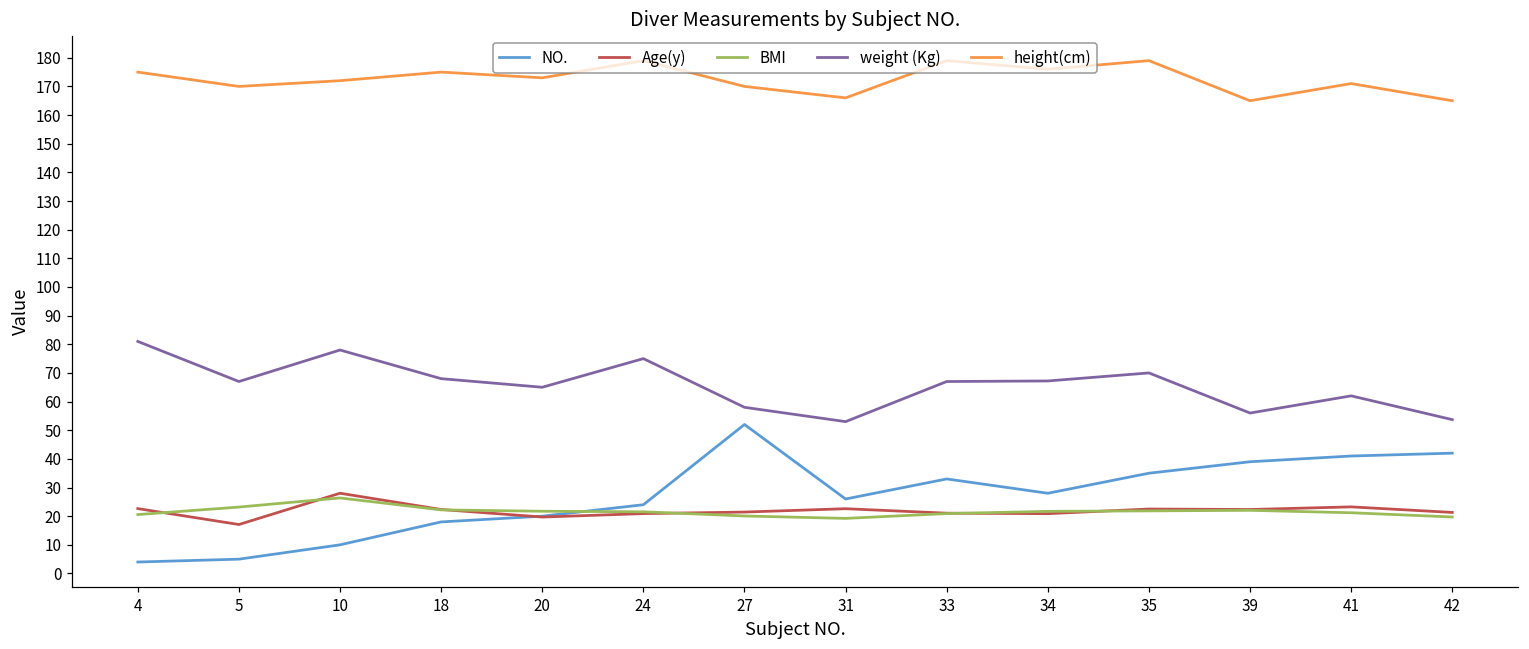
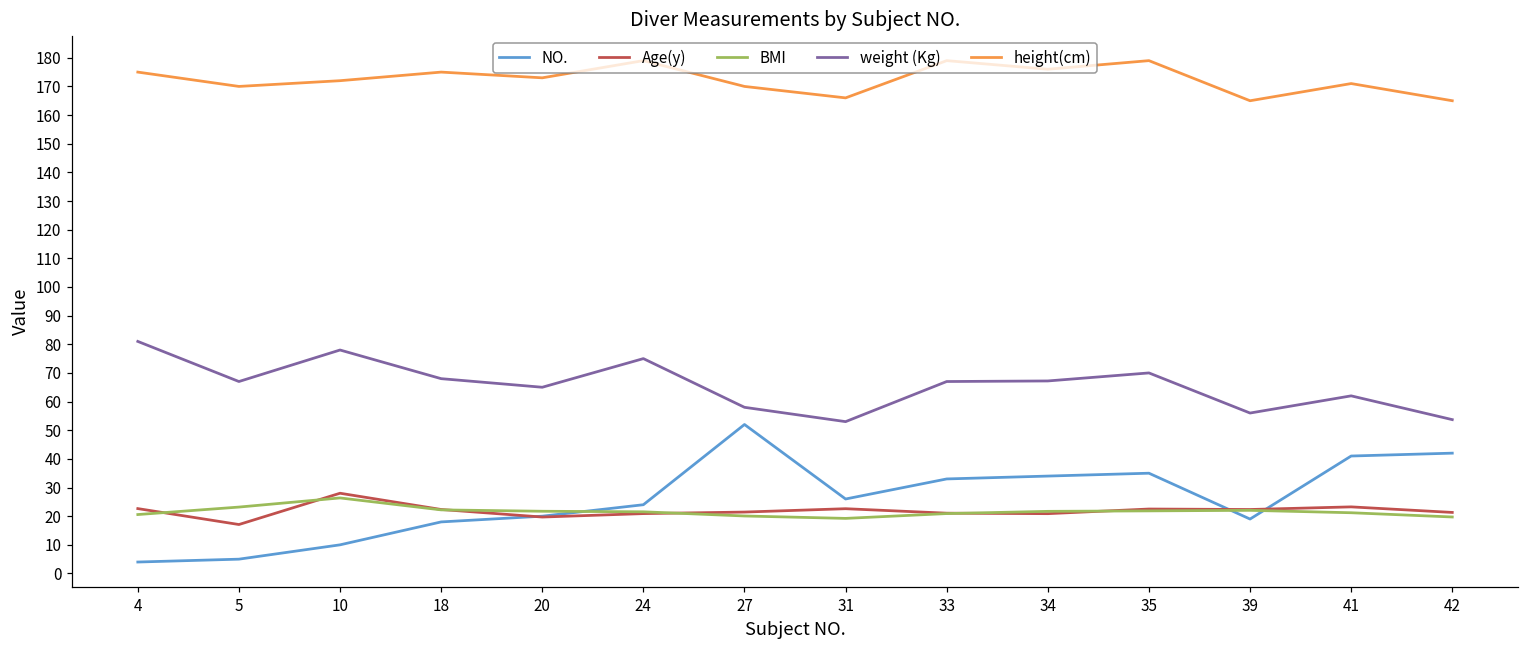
  {
    "NO.": {
      "4": 4,
      "5": 5,
      "10": 10,
      "18": 18,
      "24": 24,
      "27": 52,
      "31": 26,
      "33": 33,
-     "34": 28,
+     "34": 34,
      "35": 35,
-     "39": 39,
+     "39": 19,
      "41": 41,
      "42": 42
    },
    "Age(y)": {
      "4": 23,
      "5": 17,
      "10": 28,
      "27": 21,
      "31": 23,
      "41": 23,
      "42": 21
    },
    "BMI": {
      "4": 21,
      "5": 23,
      "10": 26,
      "20": 22,
      "27": 20,
      "31": 19,
      "41": 21,
      "42": 20
    },
    "weight (Kg)": {
      "4": 81,
      "5": 67,
      "10": 78,
      "18": 68,
      "20": 65,
      "24": 75,
      "27": 58,
      "31": 53,
      "33": 67,
      "34": 67,
      "35": 70,
      "39": 56,
      "41": 62,
      "42": 54
    },
    "height(cm)": {
      "4": 175,
      "5": 170,
      "10": 172,
      "18": 175,
      "20": 173,
      "27": 170,
      "31": 166,
      "35": 179,
      "39": 165,
      "41": 171,
      "42": 165
    }
  }
